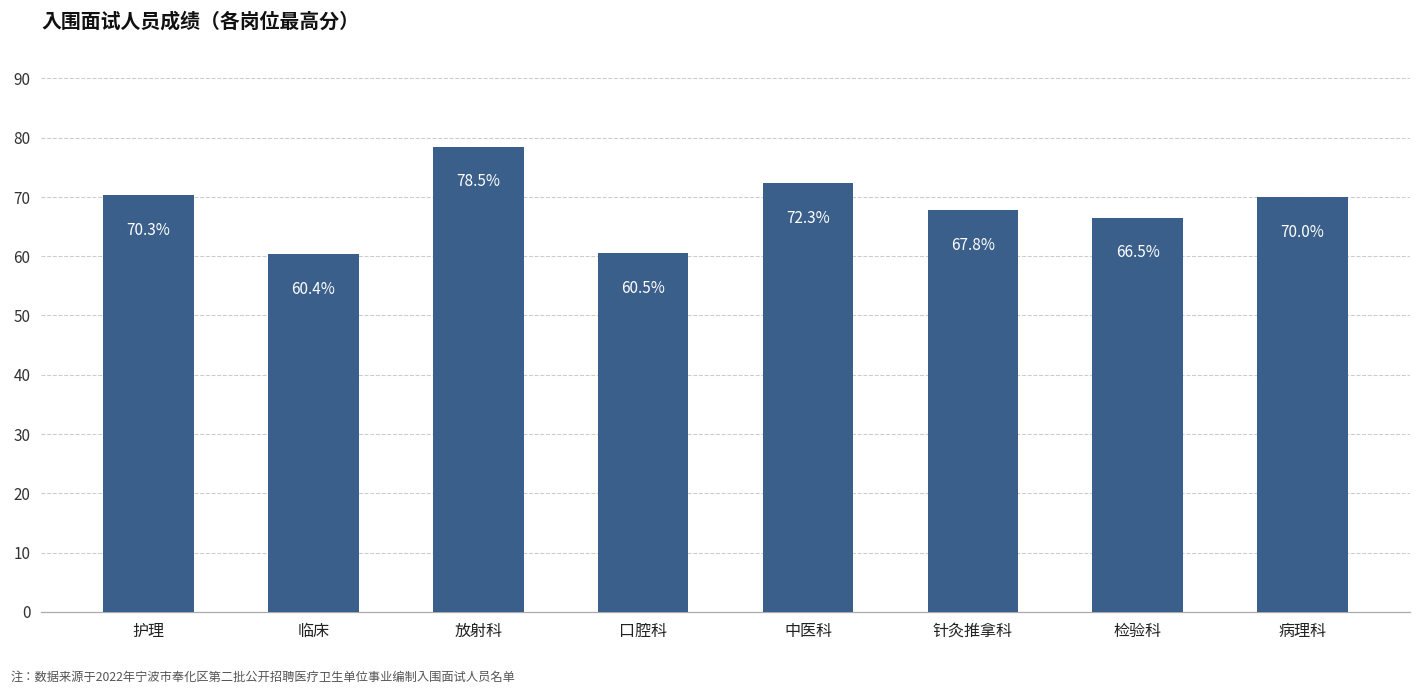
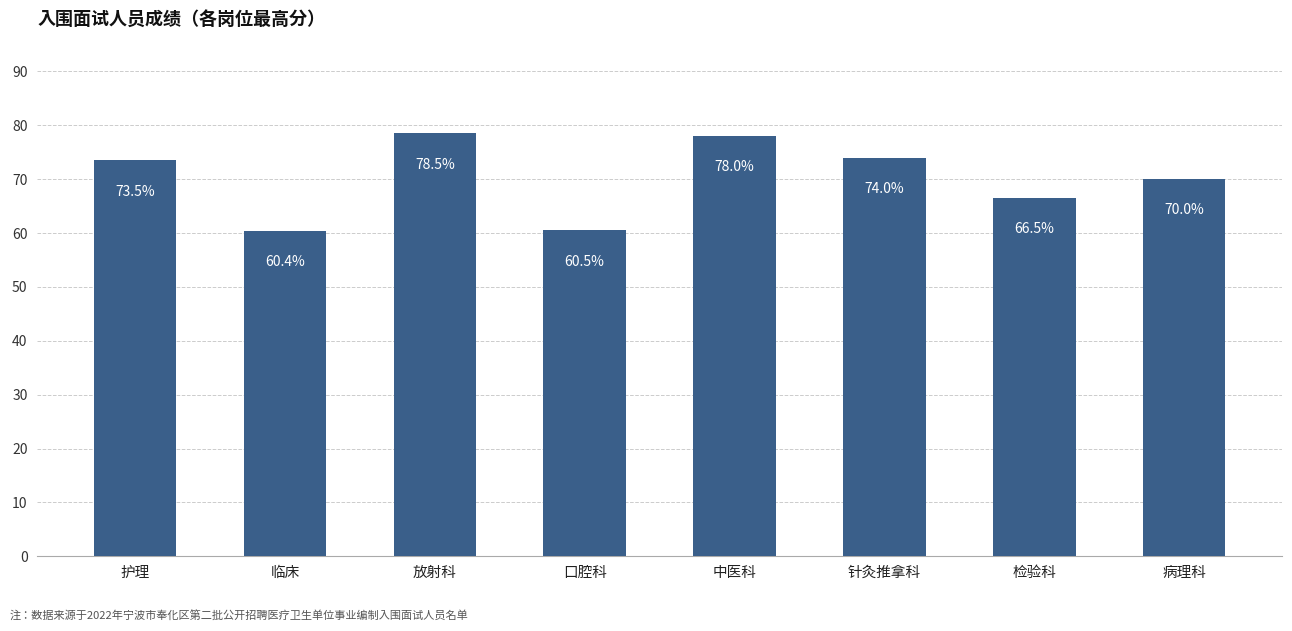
  {
-   "护理": "70.3%",
+   "护理": "73.5%",
    "临床": "60.4%",
    "放射科": "78.5%",
    "口腔科": "60.5%",
-   "中医科": "72.3%",
-   "针灸推拿科": "67.8%",
+   "中医科": "78.0%",
+   "针灸推拿科": "74.0%",
    "检验科": "66.5%",
    "病理科": "70.0%"
  }
